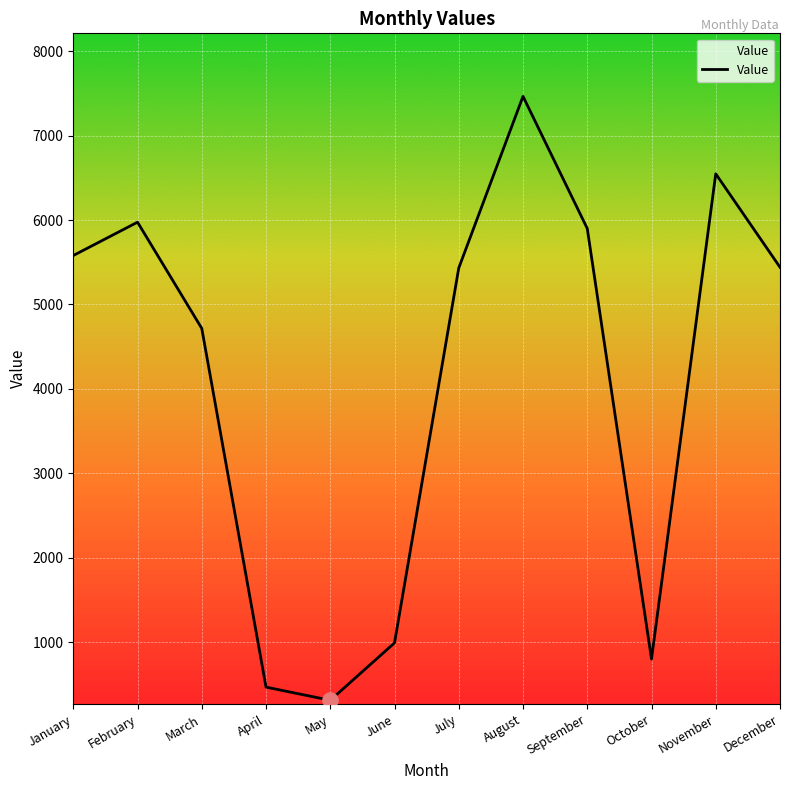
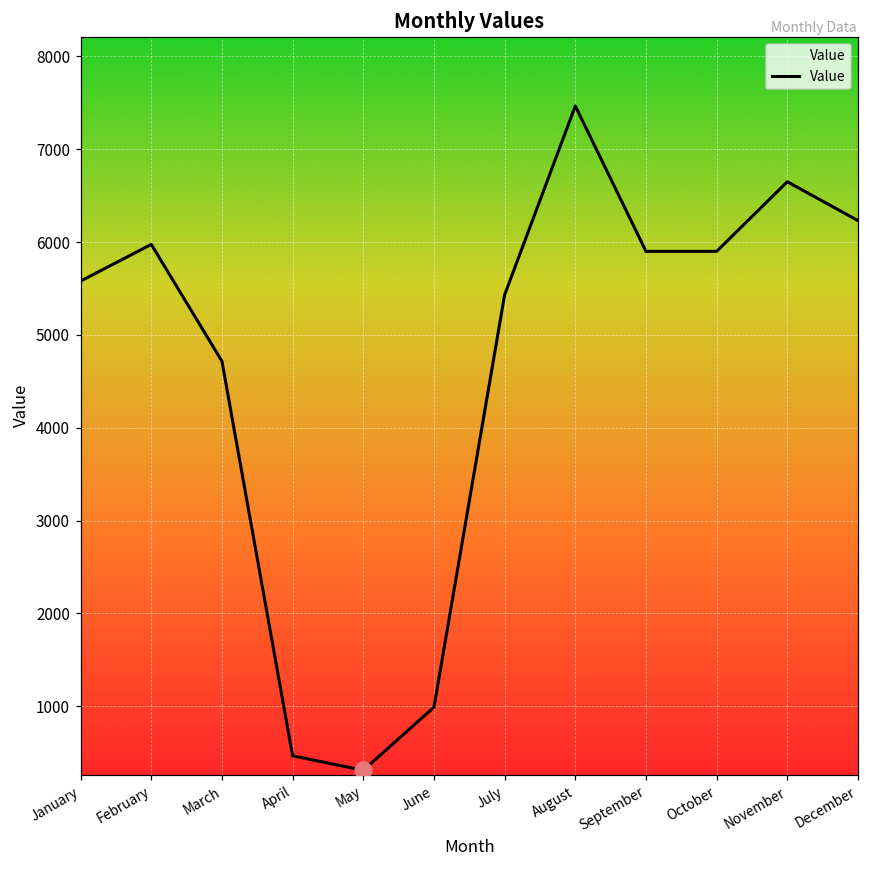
  {
    "Value": {
      "January": 5600,
      "February": 6000,
      "March": 4700,
      "April": 500,
      "June": 1000,
      "July": 5400,
      "August": 7500,
      "September": 5900,
-     "October": 800,
-     "November": 6500,
-     "December": 5400
+     "October": 5900,
+     "November": 6700,
+     "December": 6200
    }
  }
